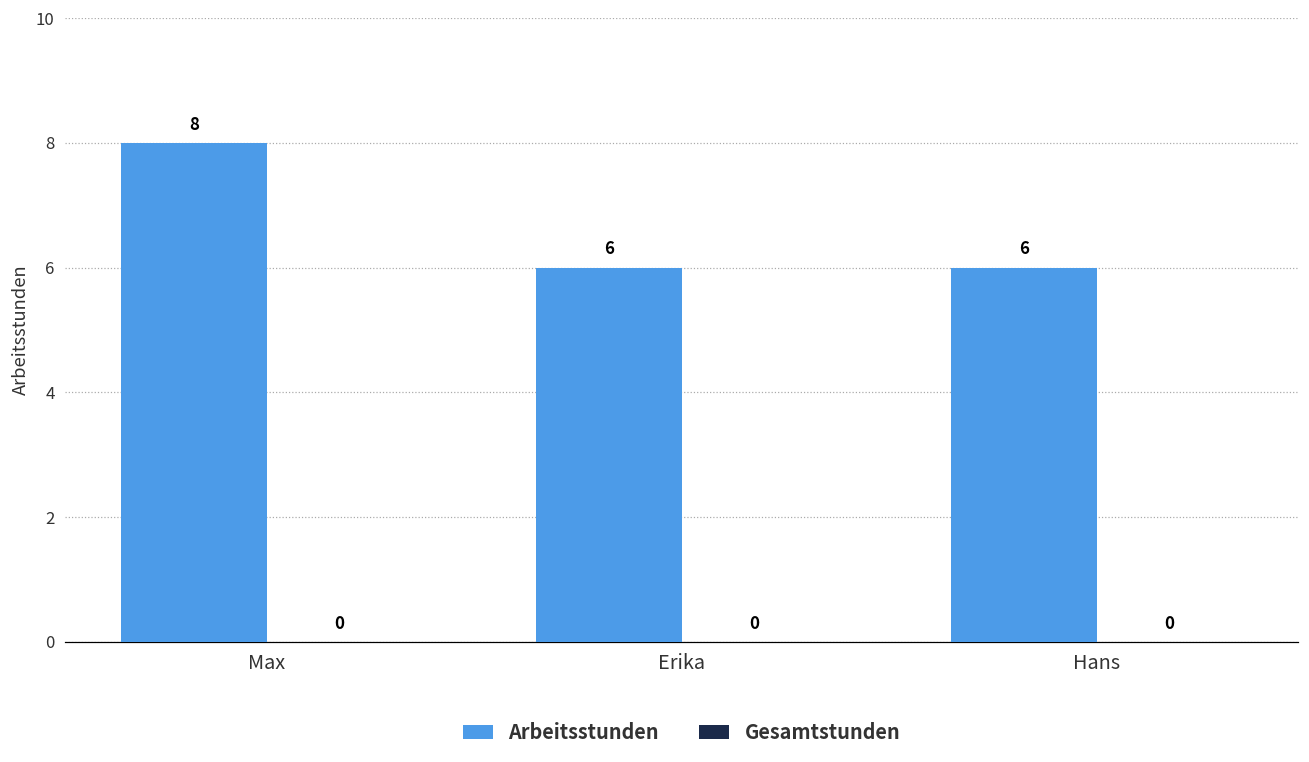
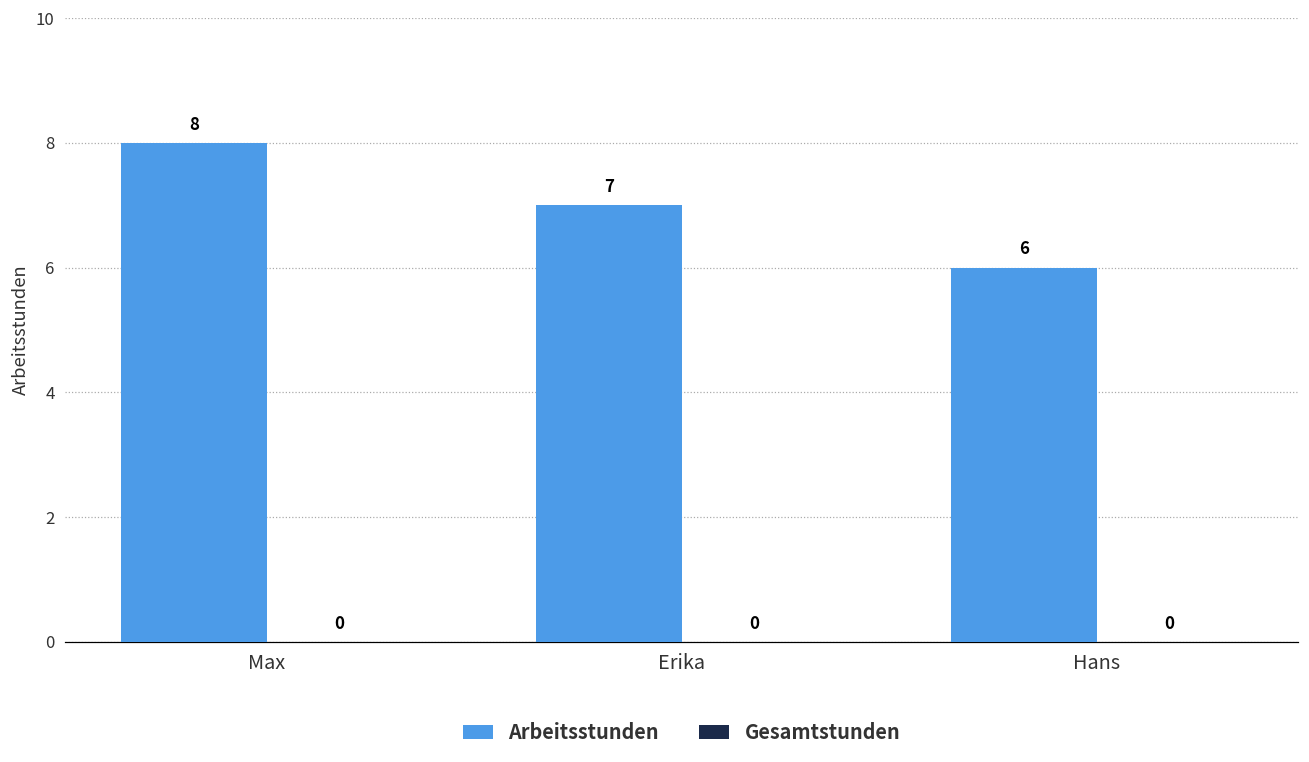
  {
    "Arbeitsstunden": {
      "Max": 8,
-     "Erika": 6,
+     "Erika": 7,
      "Hans": 6
    },
    "Gesamtstunden": {
      "Max": 0,
      "Erika": 0,
      "Hans": 0
    }
  }
